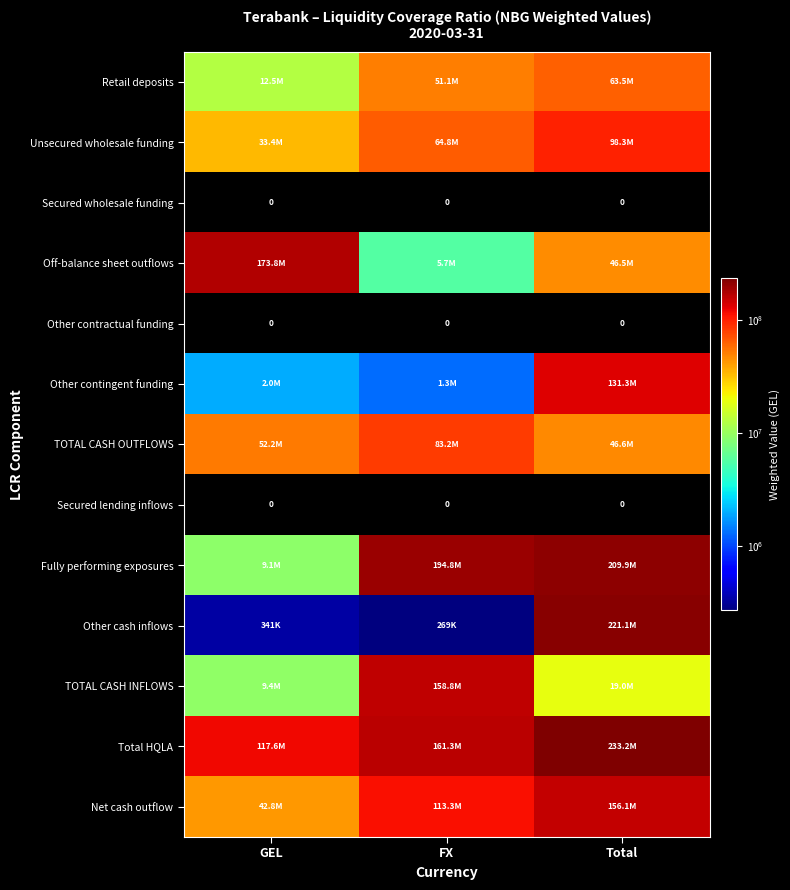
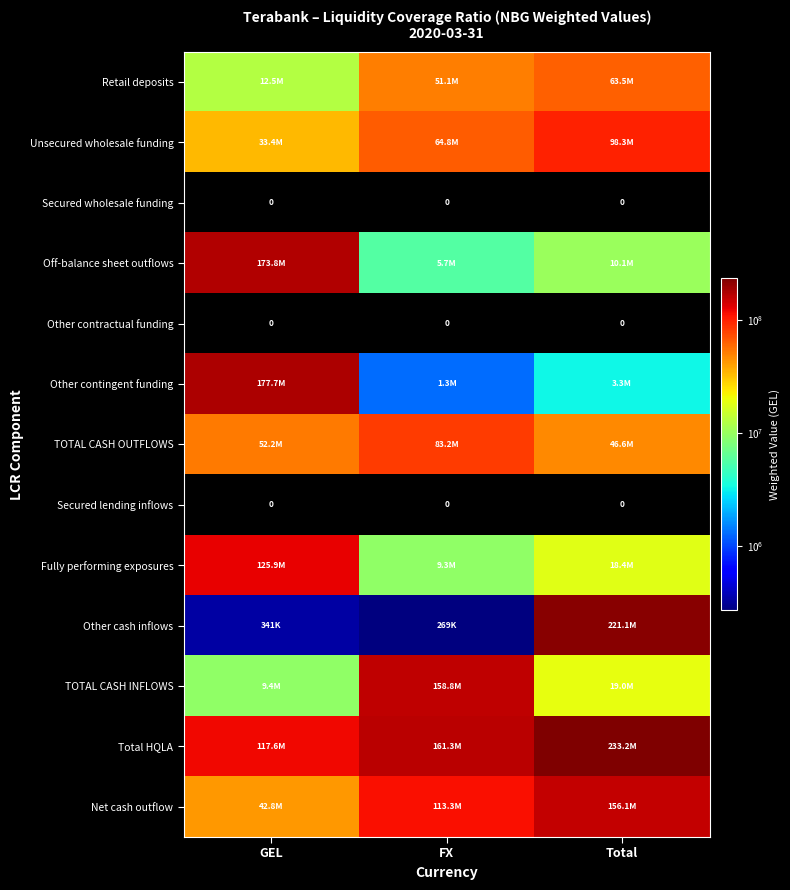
  {
    "Retail deposits": {
      "GEL": "12.5M",
      "FX": "51.1M",
      "Total": "63.5M"
    },
    "Unsecured wholesale funding": {
      "GEL": "33.4M",
      "FX": "64.8M",
      "Total": "98.3M"
    },
    "Secured wholesale funding": {
      "GEL": "0",
      "FX": "0",
      "Total": "0"
    },
    "Off-balance sheet outflows": {
      "GEL": "173.8M",
      "FX": "5.7M",
-     "Total": "46.5M"
+     "Total": "10.1M"
    },
    "Other contractual funding": {
      "GEL": "0",
      "FX": "0",
      "Total": "0"
    },
    "Other contingent funding": {
-     "GEL": "2.0M",
+     "GEL": "177.7M",
      "FX": "1.3M",
-     "Total": "131.3M"
+     "Total": "3.3M"
    },
    "TOTAL CASH OUTFLOWS": {
      "GEL": "52.2M",
      "FX": "83.2M",
      "Total": "46.6M"
    },
    "Secured lending inflows": {
      "GEL": "0",
      "FX": "0",
      "Total": "0"
    },
    "Fully performing exposures": {
-     "GEL": "9.1M",
-     "FX": "194.8M",
-     "Total": "209.9M"
+     "GEL": "125.9M",
+     "FX": "9.3M",
+     "Total": "18.4M"
    },
    "Other cash inflows": {
      "GEL": "341K",
      "FX": "269K",
      "Total": "221.1M"
    },
    "TOTAL CASH INFLOWS": {
      "GEL": "9.4M",
      "FX": "158.8M",
      "Total": "19.0M"
    },
    "Total HQLA": {
      "GEL": "117.6M",
      "FX": "161.3M",
      "Total": "233.2M"
    },
    "Net cash outflow": {
      "GEL": "42.8M",
      "FX": "113.3M",
      "Total": "156.1M"
    }
  }
